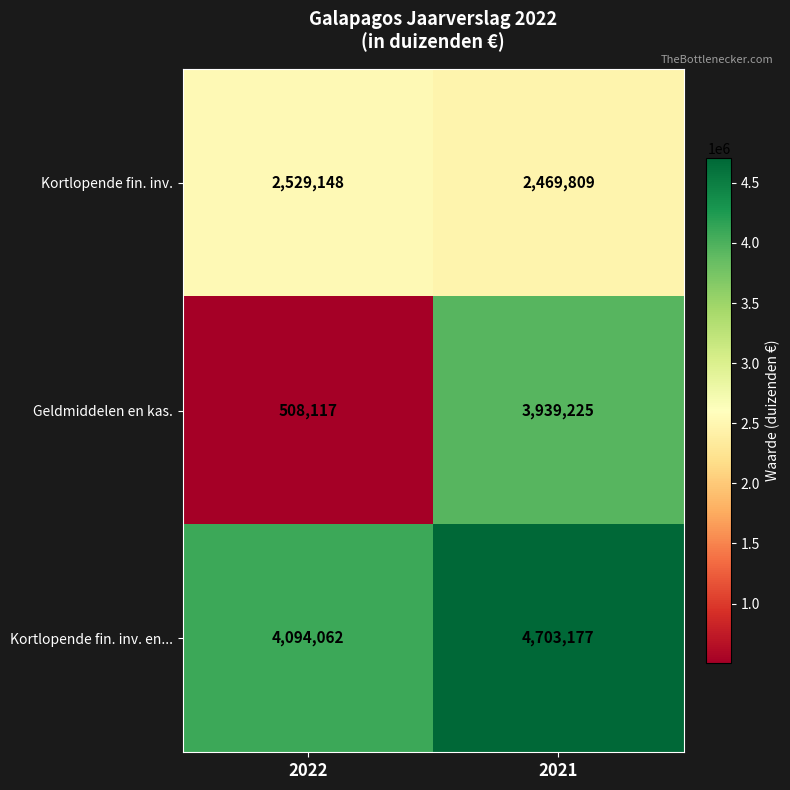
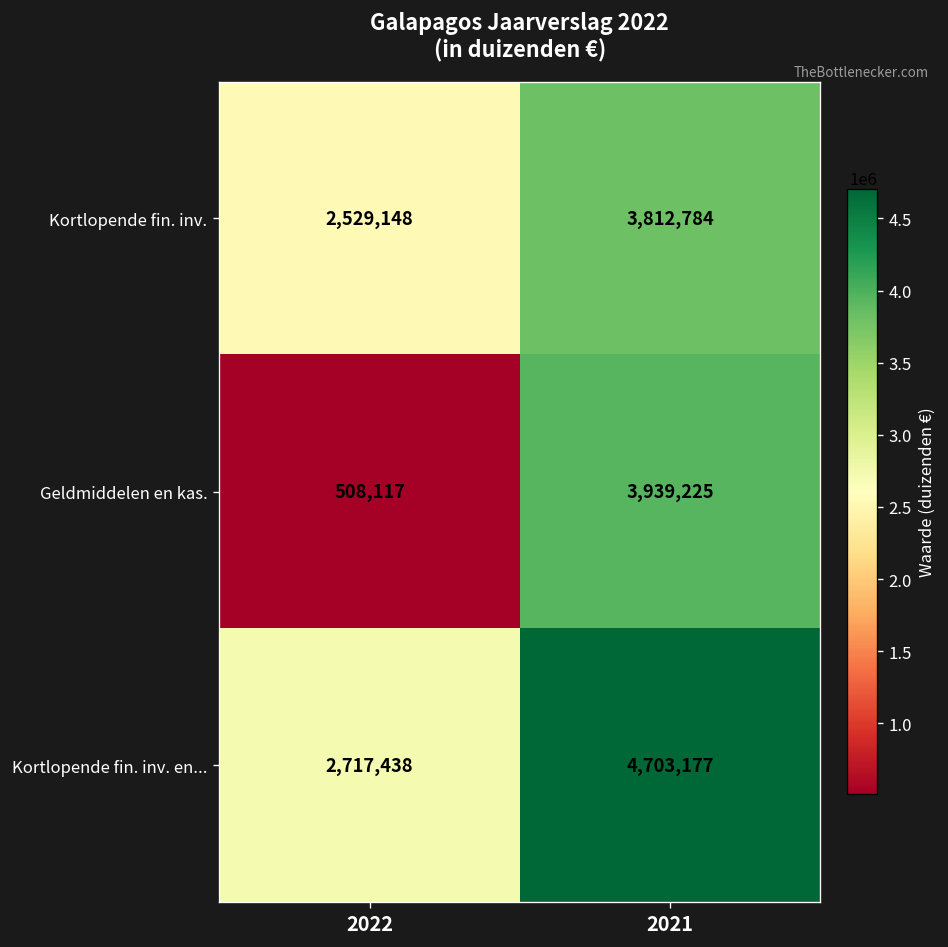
  {
    "Kortlopende fin. inv.": {
      "2022": "2,529,148",
-     "2021": "2,469,809"
+     "2021": "3,812,784"
    },
    "Geldmiddelen en kas.": {
      "2022": "508,117",
      "2021": "3,939,225"
    },
    "Kortlopende fin. inv. en...": {
-     "2022": "4,094,062",
+     "2022": "2,717,438",
      "2021": "4,703,177"
    }
  }
